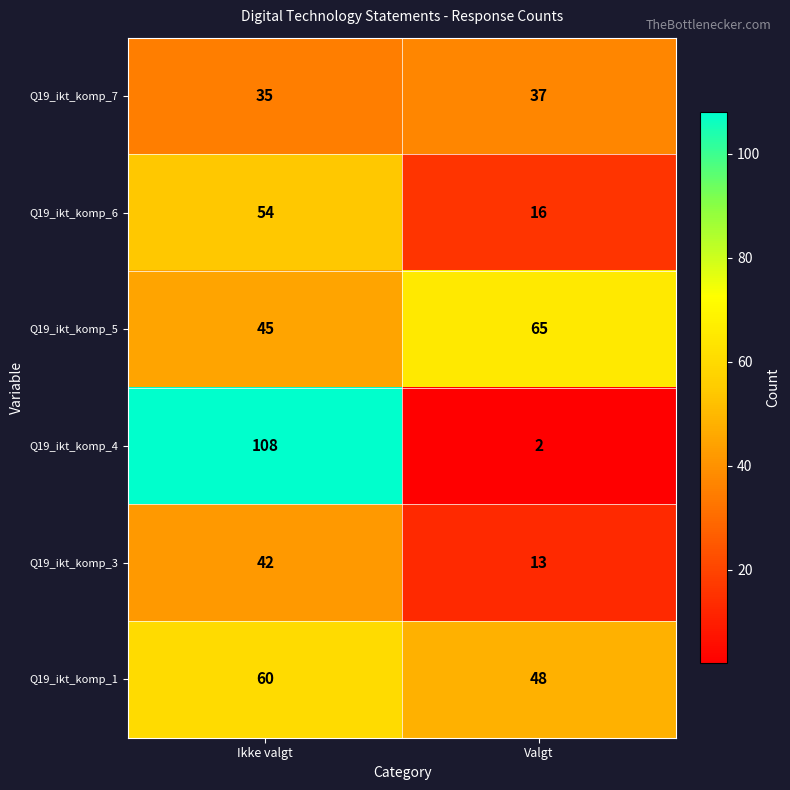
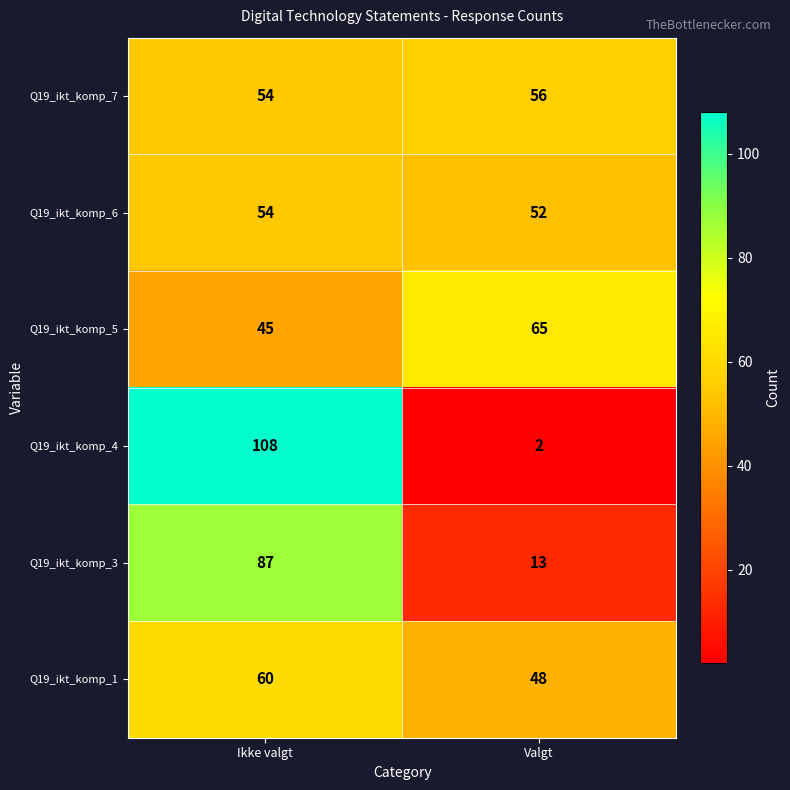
  {
    "Q19_ikt_komp_7": {
-     "Ikke valgt": 35,
-     "Valgt": 37
+     "Ikke valgt": 54,
+     "Valgt": 56
    },
    "Q19_ikt_komp_6": {
      "Ikke valgt": 54,
-     "Valgt": 16
+     "Valgt": 52
    },
    "Q19_ikt_komp_5": {
      "Ikke valgt": 45,
      "Valgt": 65
    },
    "Q19_ikt_komp_4": {
      "Ikke valgt": 108,
      "Valgt": 2
    },
    "Q19_ikt_komp_3": {
-     "Ikke valgt": 42,
+     "Ikke valgt": 87,
      "Valgt": 13
    },
    "Q19_ikt_komp_1": {
      "Ikke valgt": 60,
      "Valgt": 48
    }
  }
